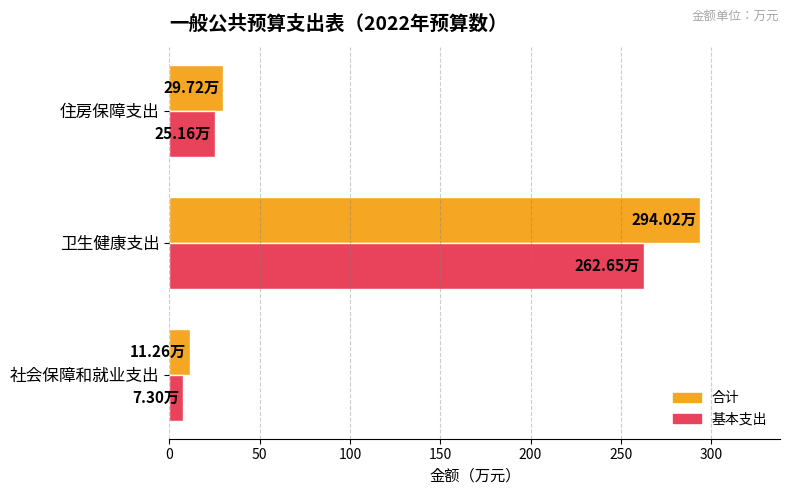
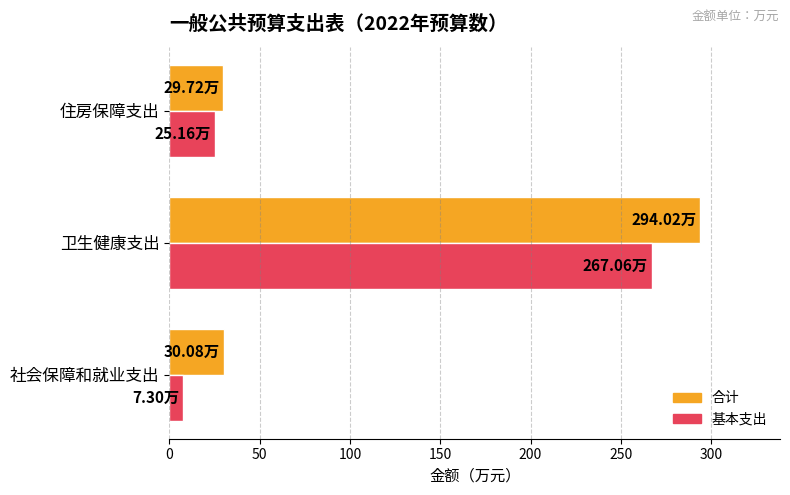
  {
    "合计": {
      "住房保障支出": "29.72万",
      "卫生健康支出": "294.02万",
-     "社会保障和就业支出": "11.26万"
+     "社会保障和就业支出": "30.08万"
    },
    "基本支出": {
      "住房保障支出": "25.16万",
-     "卫生健康支出": "262.65万",
+     "卫生健康支出": "267.06万",
      "社会保障和就业支出": "7.30万"
    }
  }
